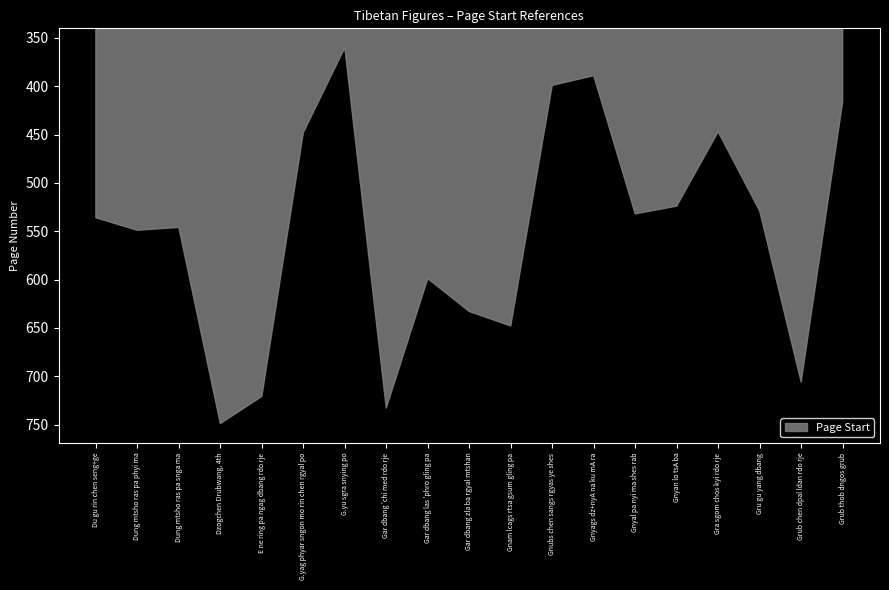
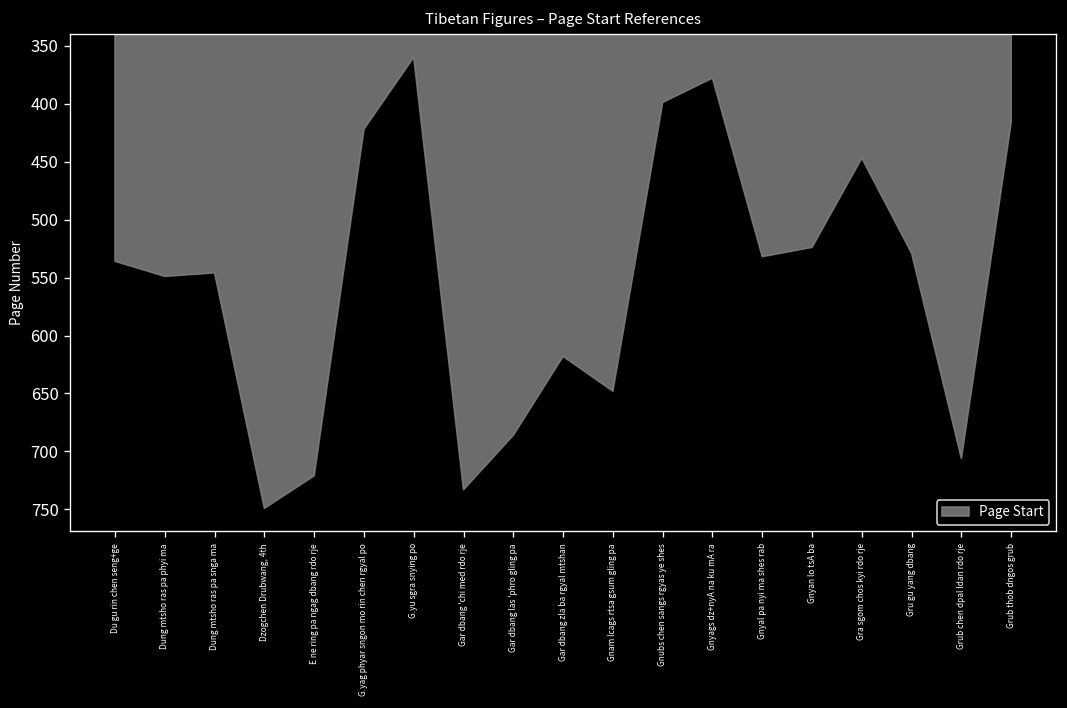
  {
    "Du gu rin chen seng+ge": 540,
    "Dung mtsho ras pa phyi ma": 550,
    "Dung mtsho ras pa snga ma": 550,
    "Dzogchen Drubwang, 4th": 750,
    "E ne ring pa ngag dbang rdo rje": 720,
-   "G.yag phyar sngon mo rin chen rgyal po": 450,
+   "G.yag phyar sngon mo rin chen rgyal po": 420,
    "G.yu sgra snying po": 360,
    "Gar dbang 'chi med rdo rje": 730,
-   "Gar dbang las 'phro gling pa": 600,
-   "Gar dbang zla ba rgyal mtshan": 630,
+   "Gar dbang las 'phro gling pa": 690,
+   "Gar dbang zla ba rgyal mtshan": 620,
    "Gnam lcags rtsa gsum gling pa": 650,
    "Gnubs chen sangs rgyas ye shes": 400,
-   "Gnyags dz+nyA na ku mA ra": 390,
+   "Gnyags dz+nyA na ku mA ra": 380,
    "Gnyal pa nyi ma shes rab": 530,
    "Gnyan lo tsA ba": 520,
    "Gra sgom chos kyi rdo rje": 450,
    "Gru gu yang dbang": 530,
    "Grub chen dpal ldan rdo rje": 710,
    "Grub thob dngos grub": 420
  }
